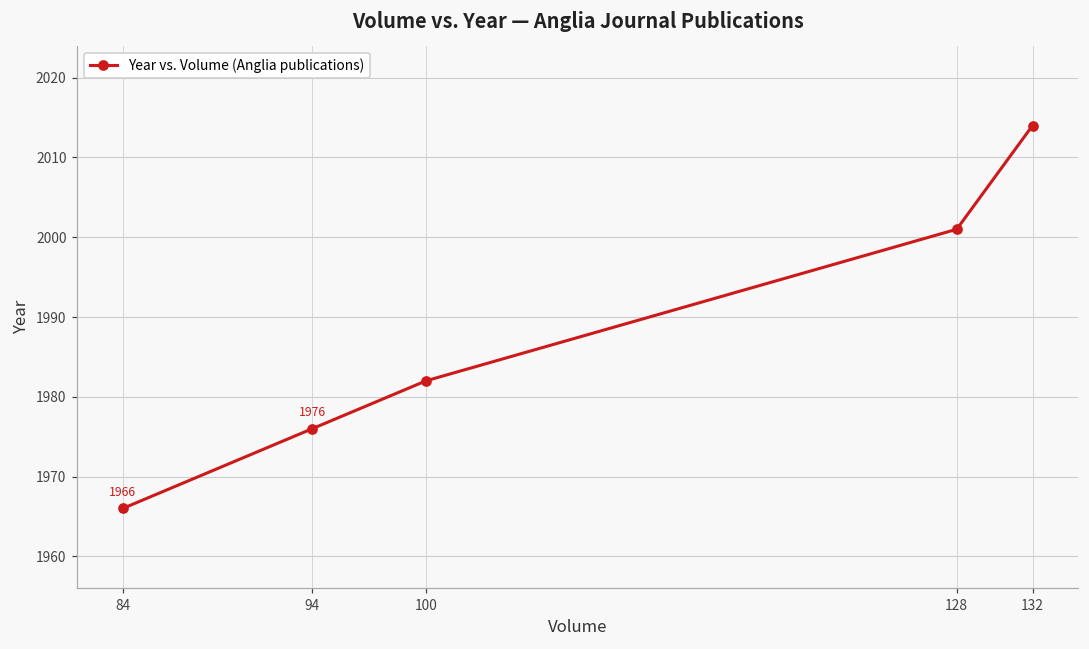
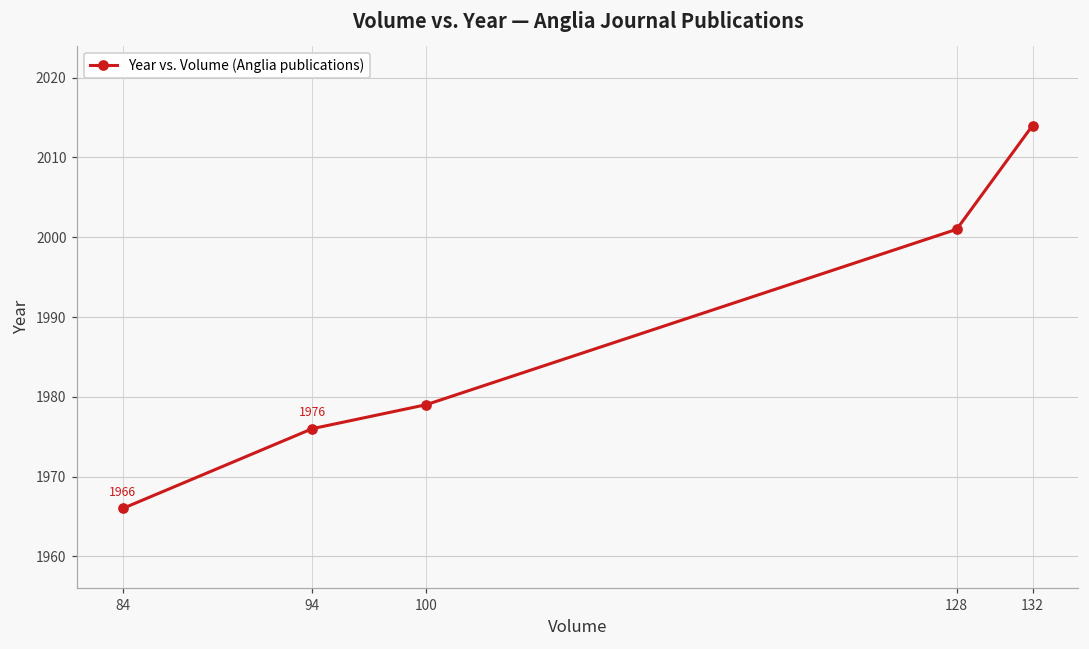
  {
-   "100": 1982,
+   "100": 1979,
    "128": 2001,
    "132": 2014
  }
